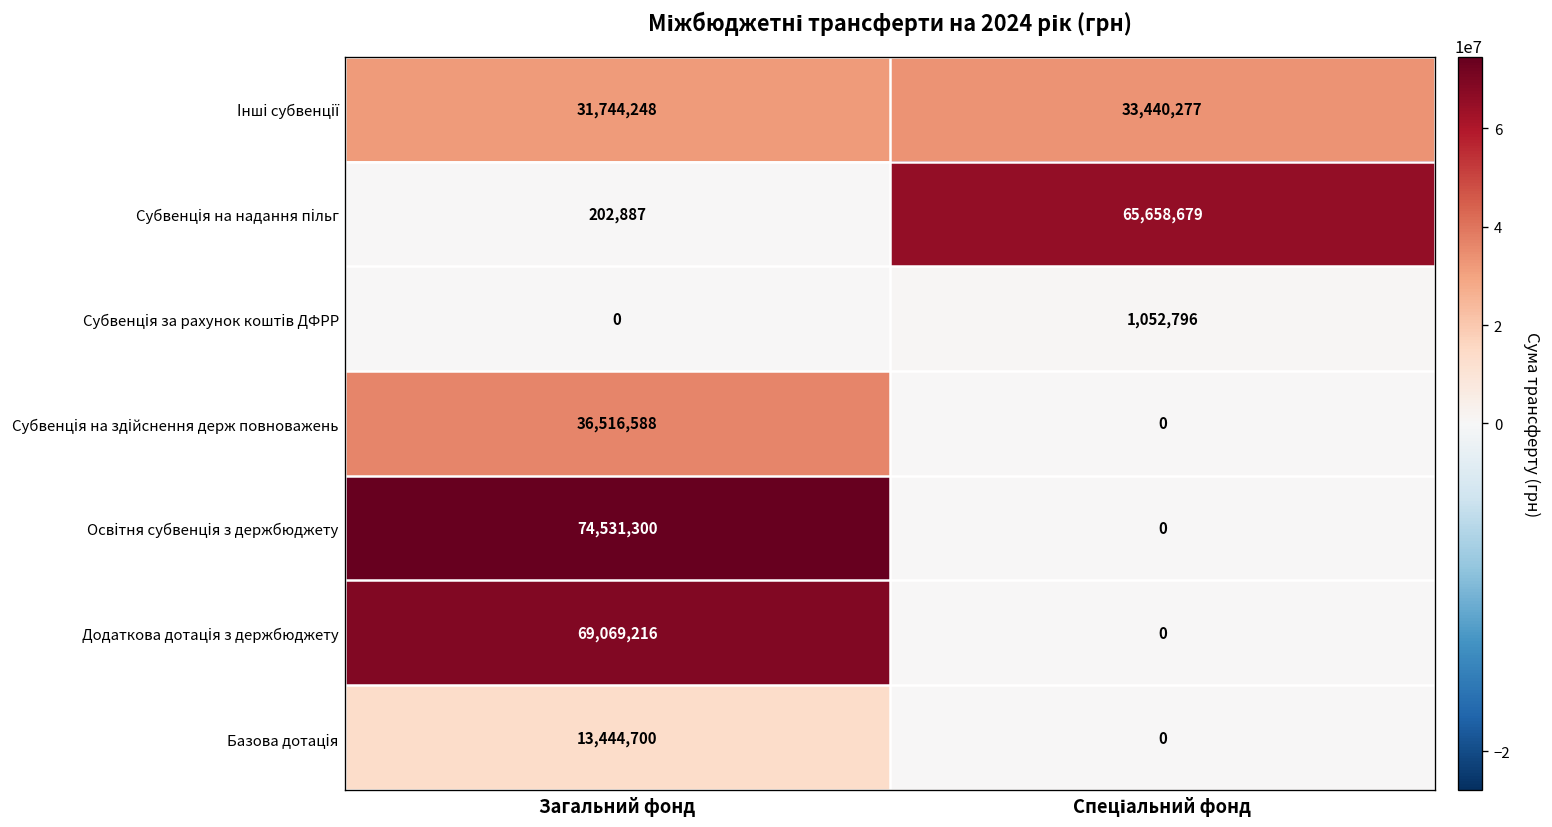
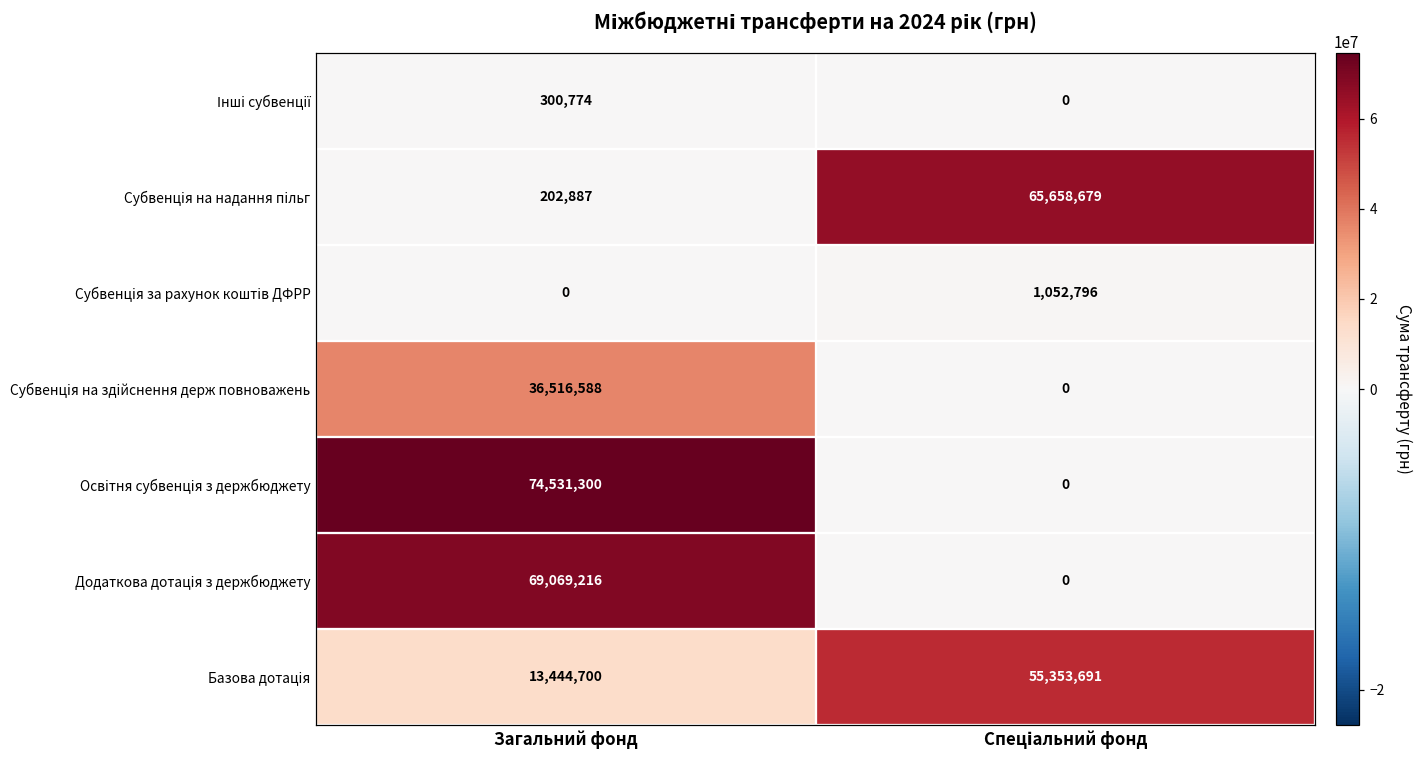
  {
    "Інші субвенції": {
-     "Загальний фонд": "31,744,248",
-     "Спеціальний фонд": "33,440,277"
+     "Загальний фонд": "300,774",
+     "Спеціальний фонд": "0"
    },
    "Субвенція на надання пільг": {
      "Загальний фонд": "202,887",
      "Спеціальний фонд": "65,658,679"
    },
    "Субвенція за рахунок коштів ДФРР": {
      "Загальний фонд": "0",
      "Спеціальний фонд": "1,052,796"
    },
    "Субвенція на здійснення держ повноважень": {
      "Загальний фонд": "36,516,588",
      "Спеціальний фонд": "0"
    },
    "Освітня субвенція з держбюджету": {
      "Загальний фонд": "74,531,300",
      "Спеціальний фонд": "0"
    },
    "Додаткова дотація з держбюджету": {
      "Загальний фонд": "69,069,216",
      "Спеціальний фонд": "0"
    },
    "Базова дотація": {
      "Загальний фонд": "13,444,700",
-     "Спеціальний фонд": "0"
+     "Спеціальний фонд": "55,353,691"
    }
  }
